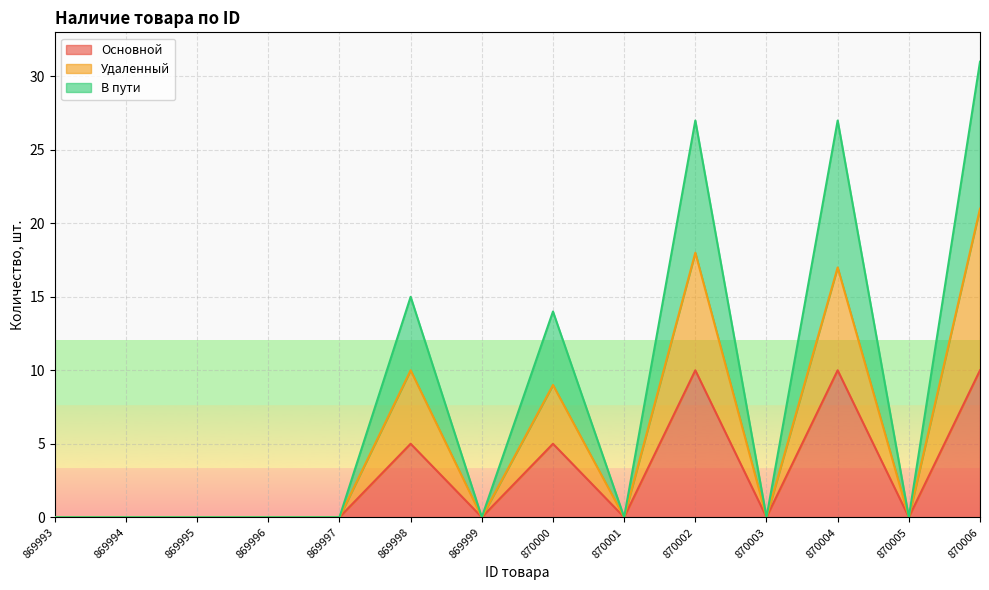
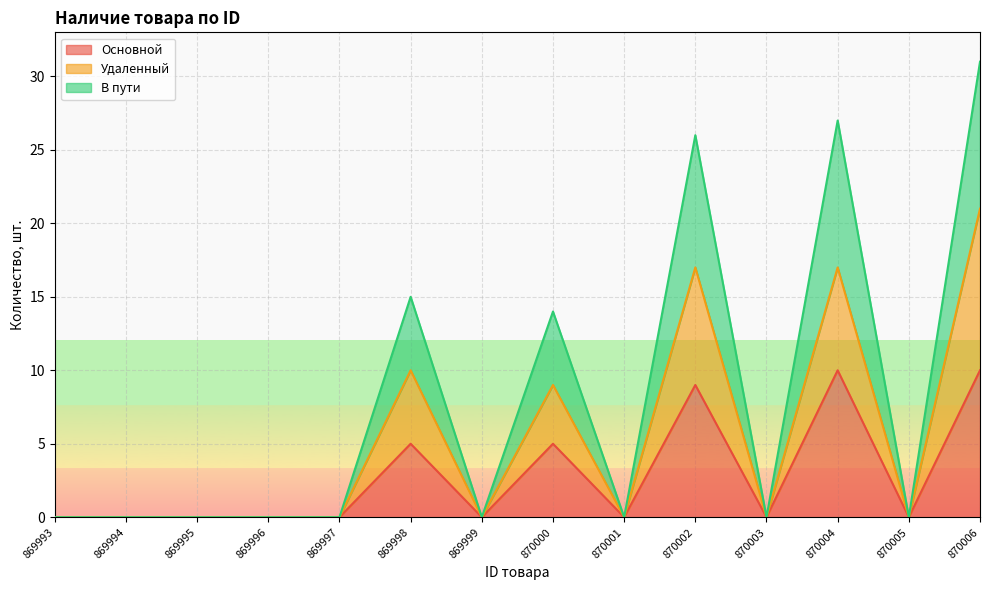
  {
    "Основной": {
      "869998": 5,
      "870000": 5,
-     "870002": 10,
+     "870002": 9,
      "870004": 10,
      "870006": 10
    },
    "Удаленный": {
      "869998": 5,
      "870000": 4,
      "870002": 8,
      "870004": 7,
      "870006": 11
    },
    "В пути": {
      "869998": 5,
      "870000": 5,
      "870002": 9,
      "870004": 10,
      "870006": 10
    }
  }
